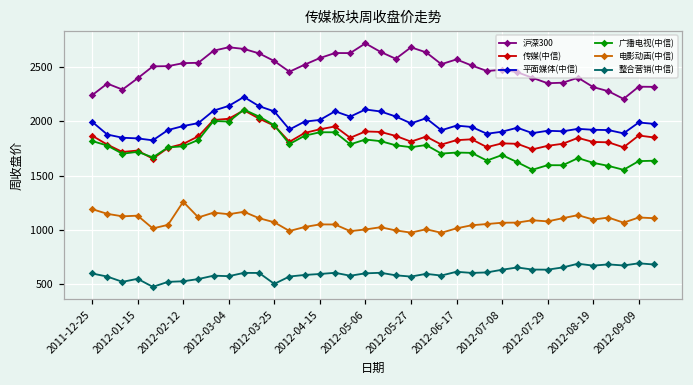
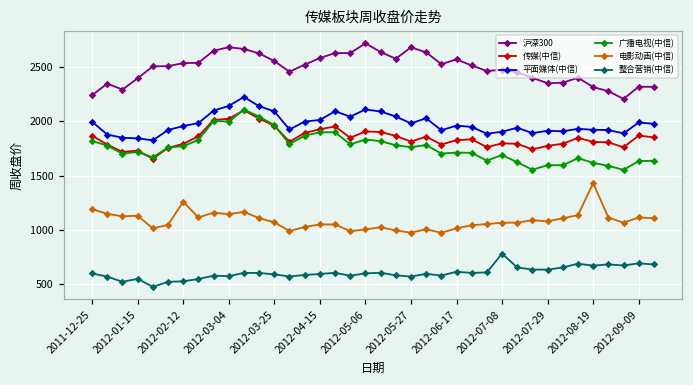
  {
    "沪深300": {
      "2011-12-25": 2200,
      "2012-01-15": 2400,
      "2012-02-12": 2500,
      "2012-03-04": 2700,
      "2012-03-25": 2600,
      "2012-04-15": 2600,
      "2012-05-06": 2700,
      "2012-05-27": 2700,
      "2012-06-17": 2600,
      "2012-07-29": 2300,
      "2012-08-19": 2300,
      "2012-09-09": 2300
    },
    "传媒(中信)": {
      "2011-12-25": 1900,
      "2012-03-04": 2000,
      "2012-04-15": 1900,
      "2012-05-06": 1900,
      "2012-05-27": 1800,
      "2012-06-17": 1800,
      "2012-07-08": 1800,
      "2012-07-29": 1800,
      "2012-08-19": 1800,
      "2012-09-09": 1900
    },
    "平面媒体(中信)": {
      "2011-12-25": 2000,
      "2012-01-15": 1800,
      "2012-02-12": 2000,
      "2012-03-04": 2100,
      "2012-03-25": 2100,
      "2012-04-15": 2000,
      "2012-05-06": 2100,
      "2012-05-27": 2000,
      "2012-06-17": 2000,
      "2012-07-08": 1900,
      "2012-07-29": 1900,
      "2012-08-19": 1900,
      "2012-09-09": 2000
    },
    "广播电视(中信)": {
      "2011-12-25": 1800,
      "2012-03-04": 2000,
      "2012-04-15": 1900,
      "2012-05-06": 1800,
      "2012-05-27": 1800,
      "2012-06-17": 1700,
      "2012-07-08": 1700,
      "2012-07-29": 1600,
      "2012-08-19": 1600,
      "2012-09-09": 1600
    },
    "电影动画(中信)": {
      "2011-12-25": 1200,
      "2012-01-15": 1100,
      "2012-02-12": 1300,
      "2012-03-04": 1100,
      "2012-03-25": 1100,
      "2012-04-15": 1100,
      "2012-05-06": 1000,
      "2012-05-27": 1000,
      "2012-06-17": 1000,
      "2012-07-08": 1100,
      "2012-07-29": 1100,
-     "2012-08-19": 1100,
+     "2012-08-19": 1400,
      "2012-09-09": 1100
    },
    "整合营销(中信)": {
      "2011-12-25": 600,
      "2012-01-15": 600,
      "2012-02-12": 500,
      "2012-03-04": 600,
-     "2012-03-25": 500,
+     "2012-03-25": 600,
      "2012-04-15": 600,
      "2012-05-06": 600,
      "2012-05-27": 600,
      "2012-06-17": 600,
-     "2012-07-08": 600,
+     "2012-07-08": 800,
      "2012-07-29": 600,
      "2012-08-19": 700,
      "2012-09-09": 700
    }
  }
